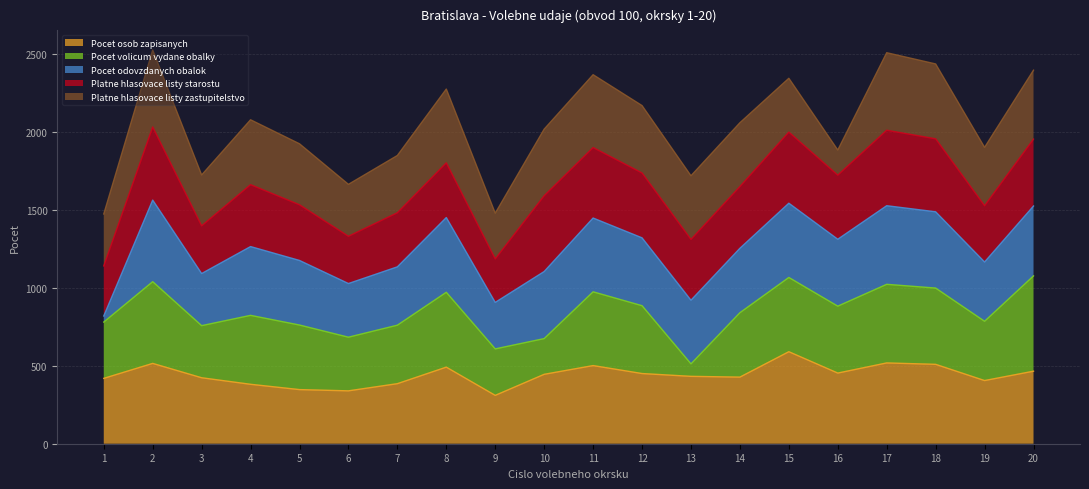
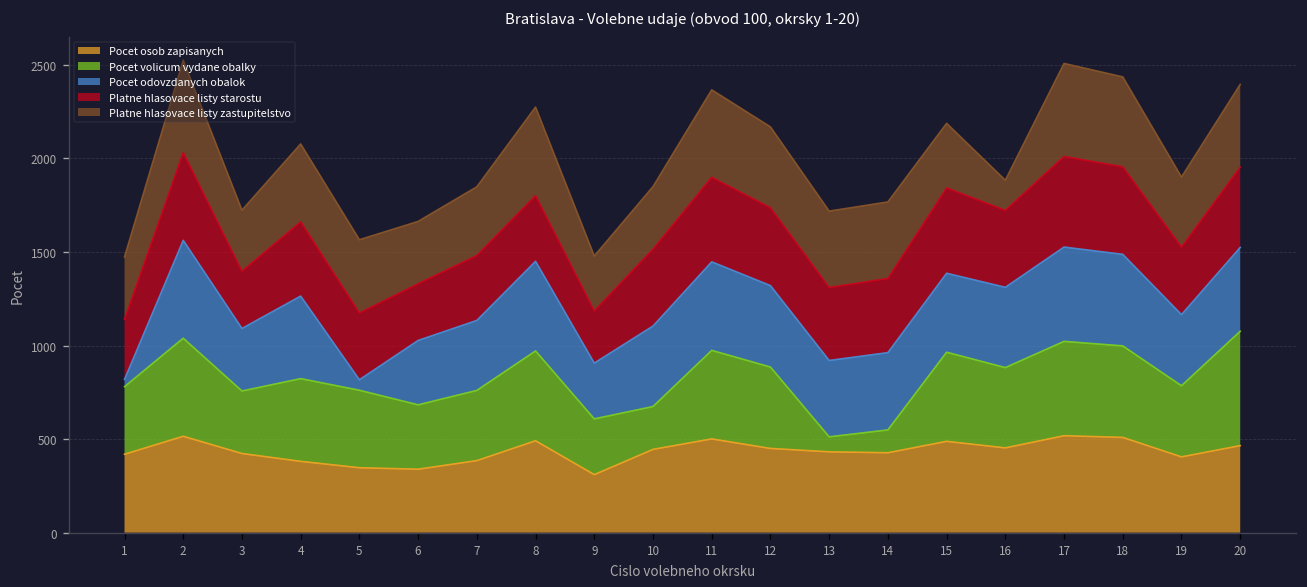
  {
    "Pocet osob zapisanych": {
      "1": 420,
      "2": 520,
      "3": 420,
      "4": 380,
      "5": 350,
      "6": 340,
      "7": 390,
      "8": 490,
      "9": 310,
      "10": 450,
      "11": 500,
      "12": 450,
      "13": 430,
      "14": 430,
-     "15": 590,
+     "15": 490,
      "16": 450,
      "17": 520,
      "18": 510,
      "19": 410,
      "20": 470
    },
    "Pocet volicum vydane obalky": {
      "1": 360,
      "2": 520,
      "3": 330,
      "4": 440,
      "5": 410,
      "6": 340,
      "7": 380,
      "8": 480,
      "9": 300,
      "10": 230,
      "11": 470,
      "12": 440,
      "13": 80,
-     "14": 410,
+     "14": 120,
      "15": 480,
      "16": 430,
      "17": 500,
      "18": 490,
      "19": 380,
      "20": 610
    },
    "Pocet odovzdanych obalok": {
      "1": 40,
      "2": 520,
      "3": 330,
      "4": 440,
-     "5": 410,
+     "5": 60,
      "6": 340,
      "7": 370,
      "8": 480,
      "9": 300,
      "10": 430,
      "11": 470,
      "12": 440,
      "13": 410,
      "14": 410,
-     "15": 480,
+     "15": 420,
      "16": 430,
      "17": 500,
      "18": 490,
      "19": 380,
      "20": 450
    },
    "Platne hlasovace listy starostu": {
      "1": 320,
      "2": 470,
      "3": 310,
      "4": 400,
      "5": 360,
      "6": 300,
      "7": 350,
      "8": 350,
      "9": 280,
-     "10": 490,
+     "10": 410,
      "11": 450,
      "12": 420,
      "13": 390,
      "14": 400,
      "15": 460,
      "16": 410,
      "17": 480,
      "18": 470,
      "19": 360,
      "20": 430
    },
    "Platne hlasovace listy zastupitelstvo": {
      "1": 330,
      "3": 330,
      "4": 420,
      "5": 390,
      "6": 330,
      "7": 370,
      "8": 470,
      "9": 290,
-     "10": 430,
+     "10": 330,
      "11": 470,
      "12": 430,
      "13": 410,
      "14": 410,
      "15": 350,
      "16": 160,
      "17": 500,
      "18": 480,
      "19": 370,
      "20": 440
    }
  }
